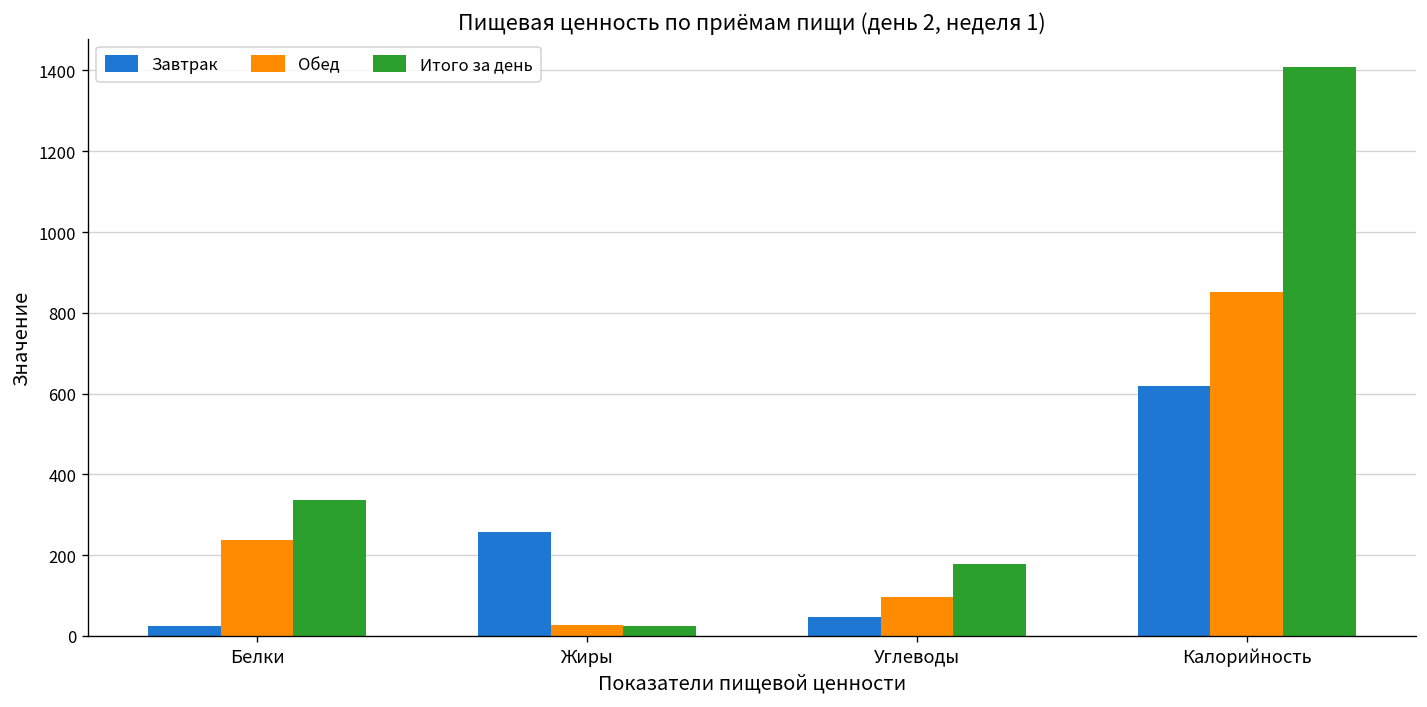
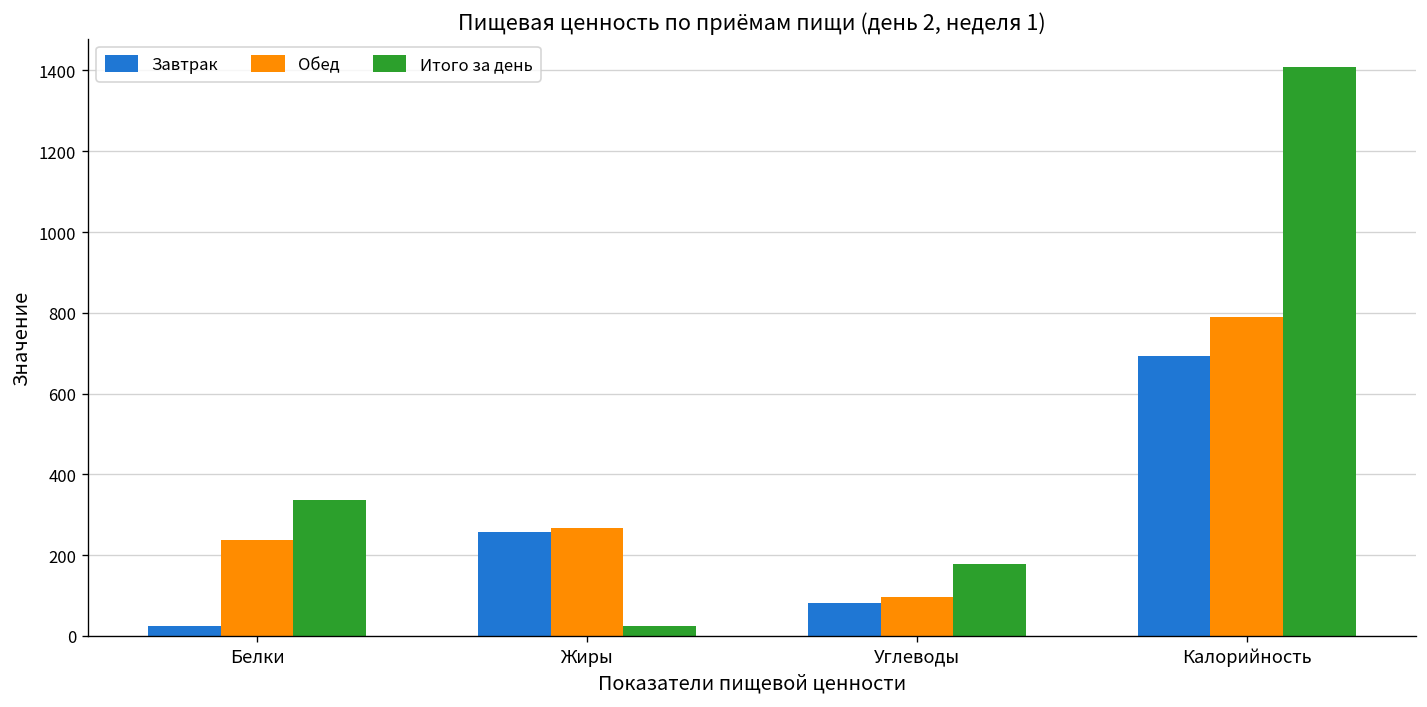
  {
    "Завтрак": {
      "Белки": 20,
      "Жиры": 260,
-     "Углеводы": 50,
-     "Калорийность": 620
+     "Углеводы": 80,
+     "Калорийность": 690
    },
    "Обед": {
      "Белки": 240,
-     "Жиры": 30,
+     "Жиры": 270,
      "Углеводы": 100,
-     "Калорийность": 850
+     "Калорийность": 790
    },
    "Итого за день": {
      "Белки": 340,
      "Жиры": 20,
      "Углеводы": 180,
      "Калорийность": 1410
    }
  }
